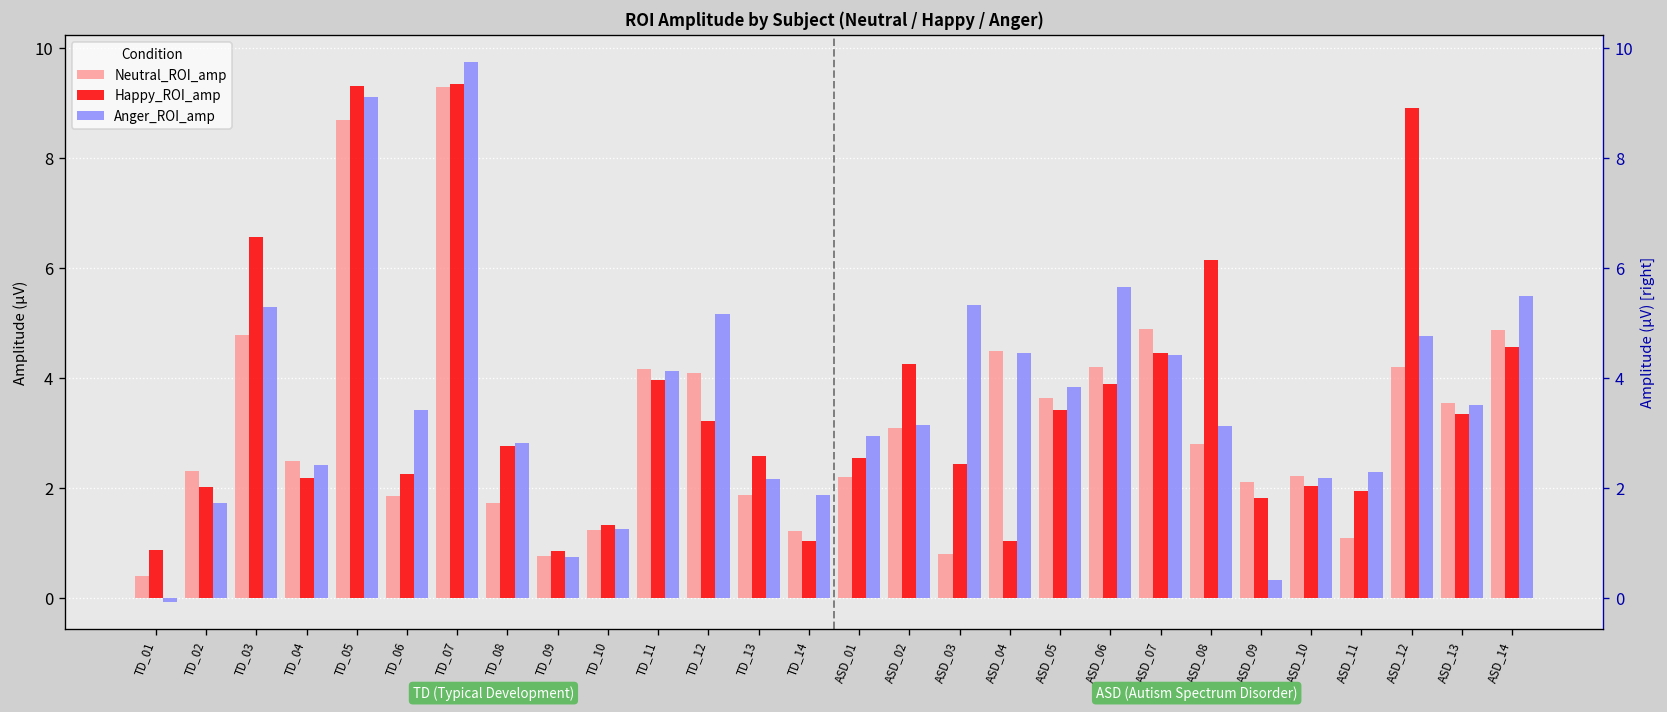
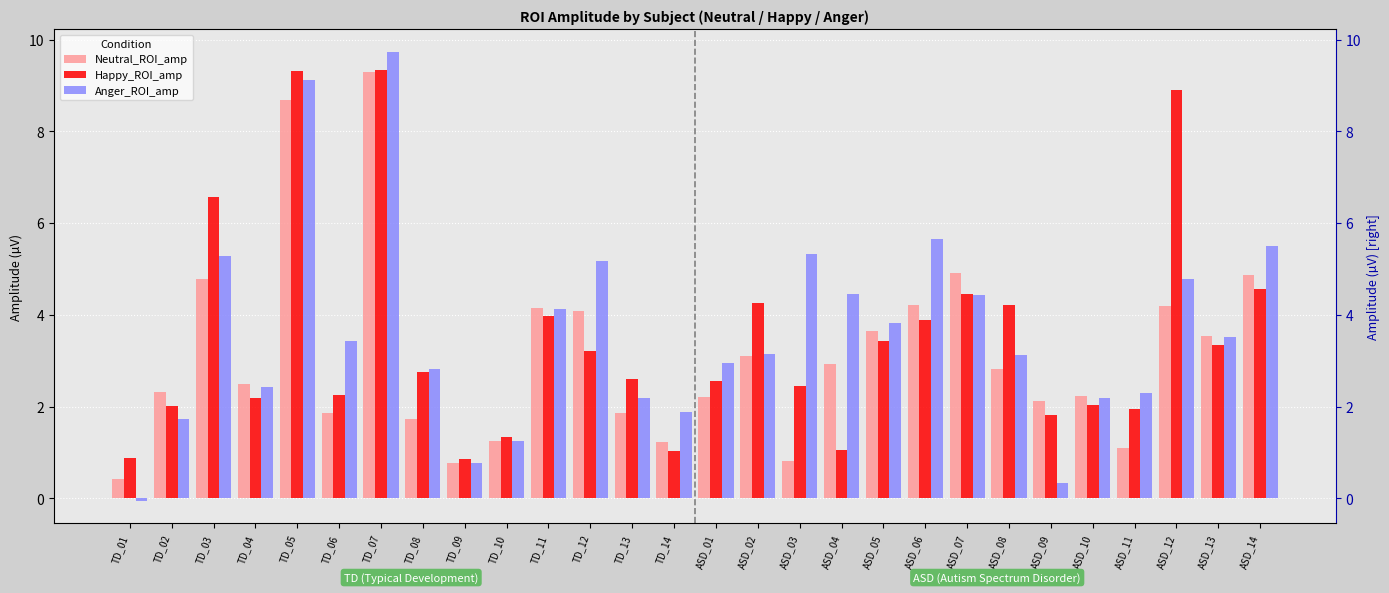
  {
    "Neutral_ROI_amp": {
      "TD_01": 0.4,
      "TD_02": 2.3,
      "TD_03": 4.8,
      "TD_04": 2.5,
      "TD_05": 8.7,
      "TD_06": 1.9,
      "TD_07": 9.3,
      "TD_08": 1.7,
      "TD_09": 0.8,
      "TD_10": 1.3,
      "TD_11": 4.2,
      "TD_12": 4.1,
      "TD_13": 1.9,
      "TD_14": 1.2,
      "ASD_01": 2.2,
      "ASD_02": 3.1,
      "ASD_03": 0.8,
-     "ASD_04": 4.5,
+     "ASD_04": 2.9,
      "ASD_05": 3.6,
      "ASD_06": 4.2,
      "ASD_07": 4.9,
      "ASD_08": 2.8,
      "ASD_09": 2.1,
      "ASD_10": 2.2,
      "ASD_11": 1.1,
      "ASD_12": 4.2,
      "ASD_13": 3.5,
      "ASD_14": 4.9
    },
    "Happy_ROI_amp": {
      "TD_01": 0.9,
      "TD_02": 2.0,
      "TD_03": 6.6,
      "TD_04": 2.2,
      "TD_05": 9.3,
      "TD_06": 2.3,
      "TD_07": 9.3,
      "TD_08": 2.8,
      "TD_09": 0.9,
      "TD_10": 1.3,
      "TD_11": 4.0,
      "TD_12": 3.2,
      "TD_13": 2.6,
      "TD_14": 1.0,
      "ASD_01": 2.6,
      "ASD_02": 4.3,
      "ASD_03": 2.4,
      "ASD_04": 1.1,
      "ASD_05": 3.4,
      "ASD_06": 3.9,
      "ASD_07": 4.5,
-     "ASD_08": 6.2,
+     "ASD_08": 4.2,
      "ASD_09": 1.8,
      "ASD_10": 2.0,
      "ASD_11": 2.0,
      "ASD_12": 8.9,
      "ASD_13": 3.4,
      "ASD_14": 4.6
    },
    "Anger_ROI_amp": {
      "TD_01": -0.1,
      "TD_02": 1.7,
      "TD_03": 5.3,
      "TD_04": 2.4,
      "TD_05": 9.1,
      "TD_06": 3.4,
      "TD_07": 9.7,
      "TD_08": 2.8,
      "TD_09": 0.8,
      "TD_10": 1.3,
      "TD_11": 4.1,
      "TD_12": 5.2,
      "TD_13": 2.2,
      "TD_14": 1.9,
      "ASD_01": 2.9,
      "ASD_02": 3.1,
      "ASD_03": 5.3,
      "ASD_04": 4.5,
      "ASD_05": 3.8,
      "ASD_06": 5.7,
      "ASD_07": 4.4,
      "ASD_08": 3.1,
      "ASD_09": 0.3,
      "ASD_10": 2.2,
      "ASD_11": 2.3,
      "ASD_12": 4.8,
      "ASD_13": 3.5,
      "ASD_14": 5.5
    }
  }
